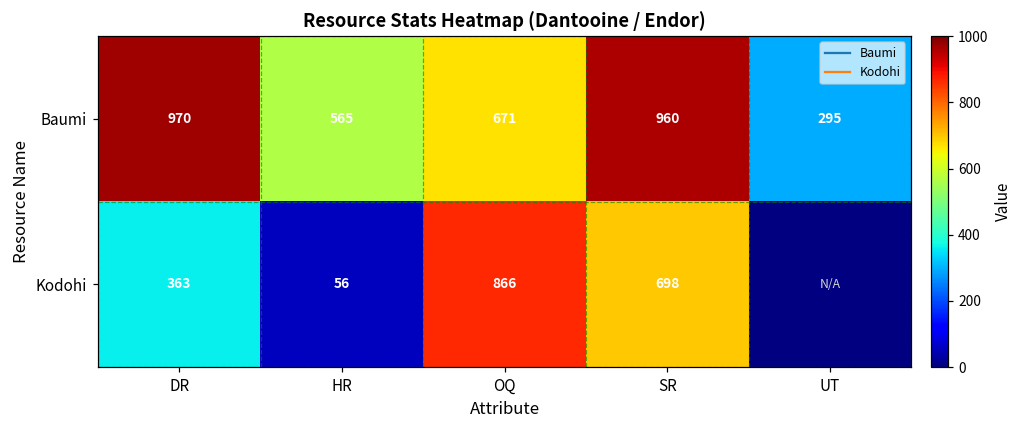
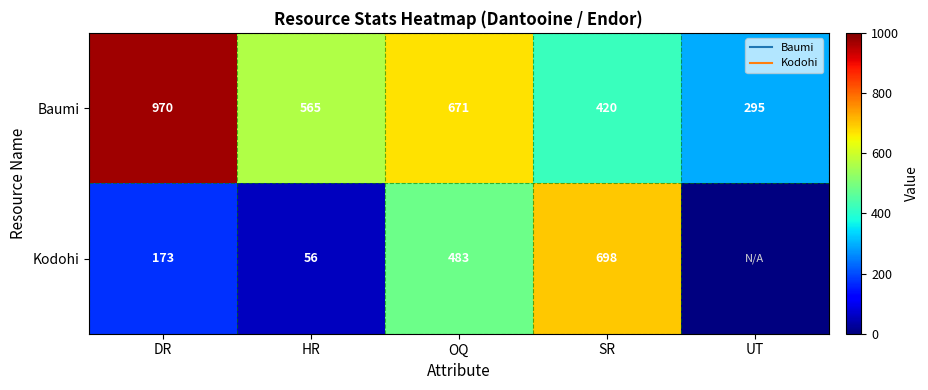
  {
    "Baumi": {
      "DR": 970,
      "HR": 565,
      "OQ": 671,
-     "SR": 960,
+     "SR": 420,
      "UT": 295
    },
    "Kodohi": {
-     "DR": 363,
+     "DR": 173,
      "HR": 56,
-     "OQ": 866,
+     "OQ": 483,
      "SR": 698
    }
  }
